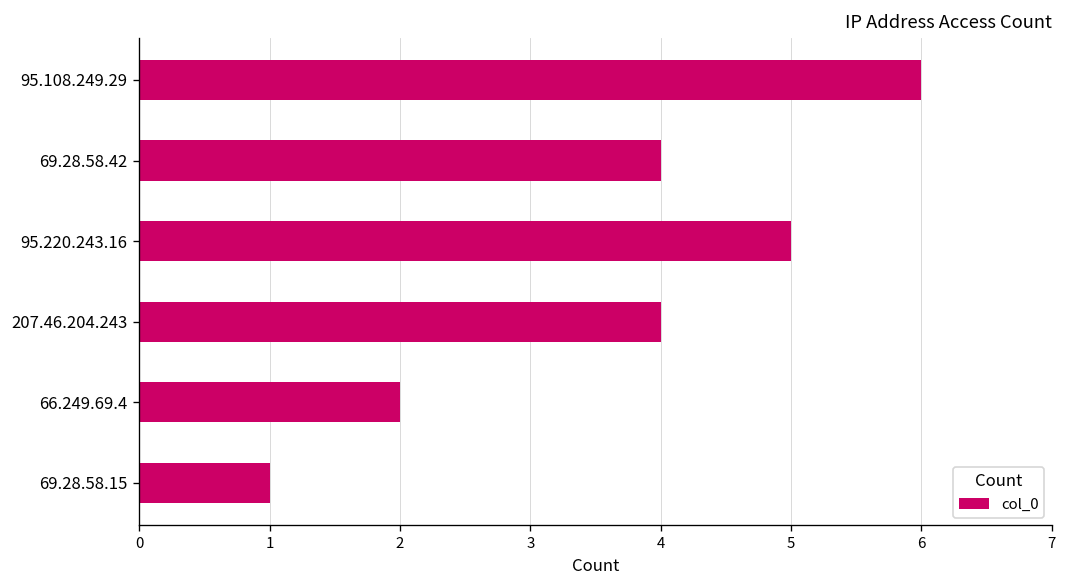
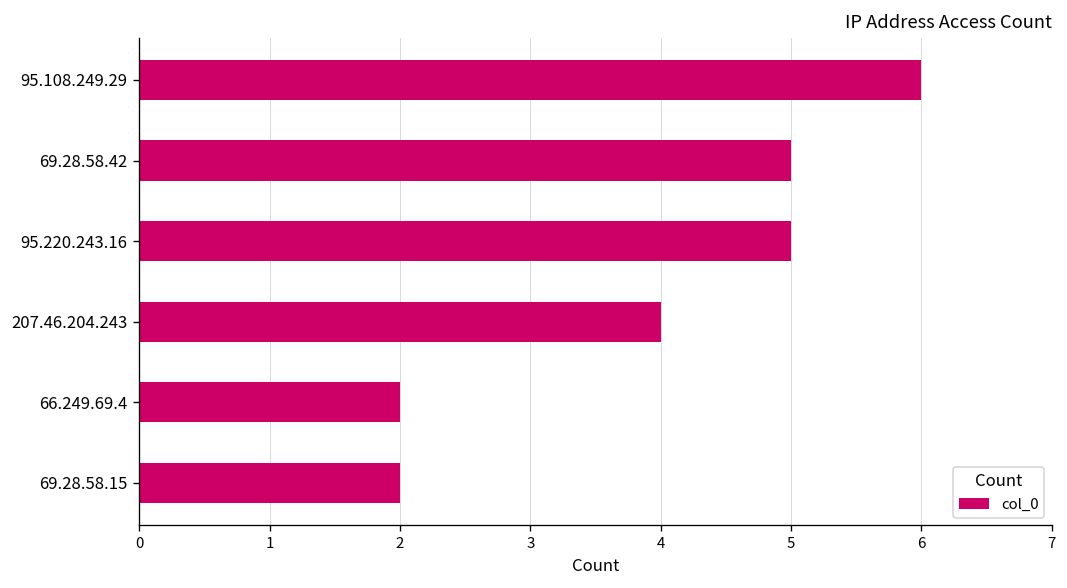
  {
    "95.108.249.29": 6,
-   "69.28.58.42": 4,
+   "69.28.58.42": 5,
    "95.220.243.16": 5,
    "207.46.204.243": 4,
    "66.249.69.4": 2,
-   "69.28.58.15": 1
+   "69.28.58.15": 2
  }
